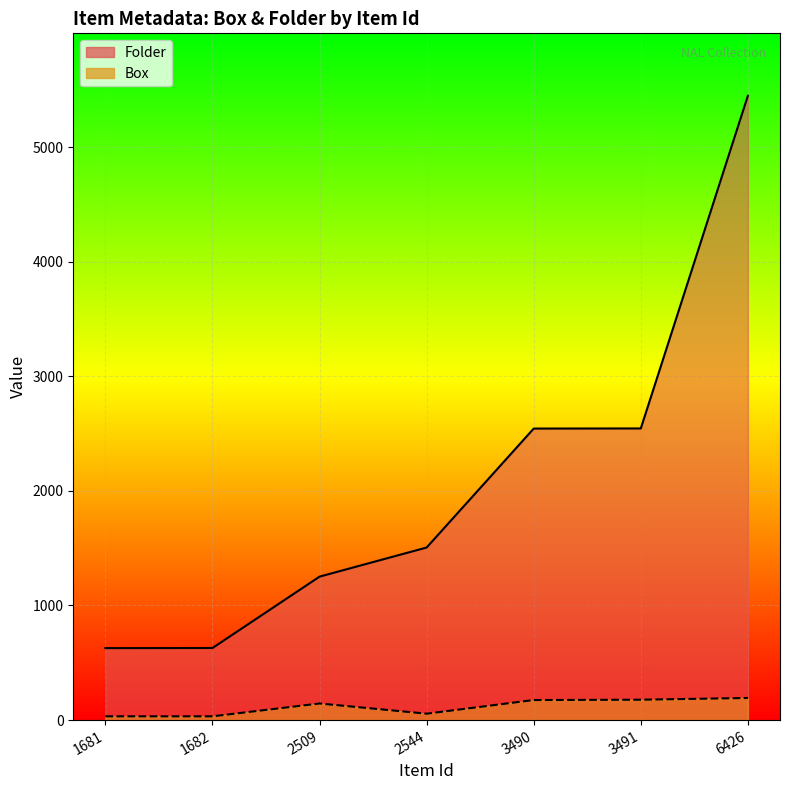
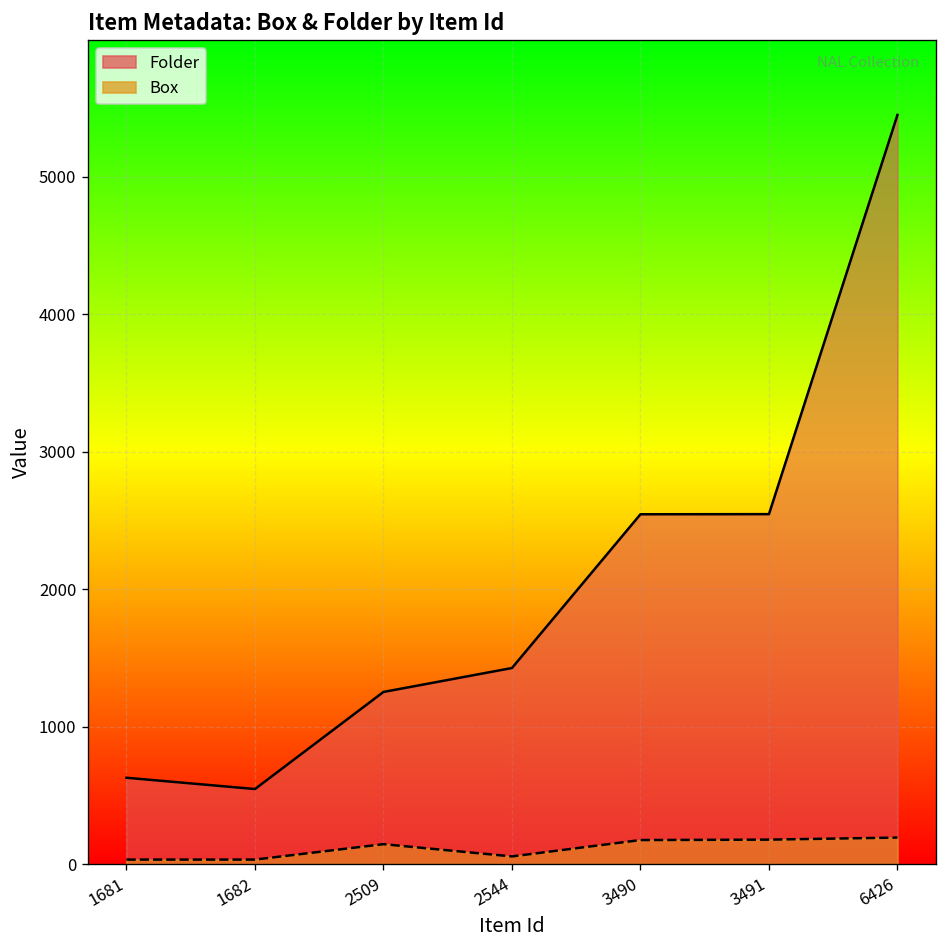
  {
    "Folder": {
      "1681": 630,
-     "1682": 630,
+     "1682": 550,
      "2509": 1250,
-     "2544": 1510,
+     "2544": 1430,
      "3490": 2540,
      "3491": 2550,
      "6426": 5450
    },
    "Box": {
      "1681": 30,
      "1682": 30,
      "2509": 150,
      "2544": 60,
      "3490": 180,
      "3491": 180,
      "6426": 190
    }
  }
